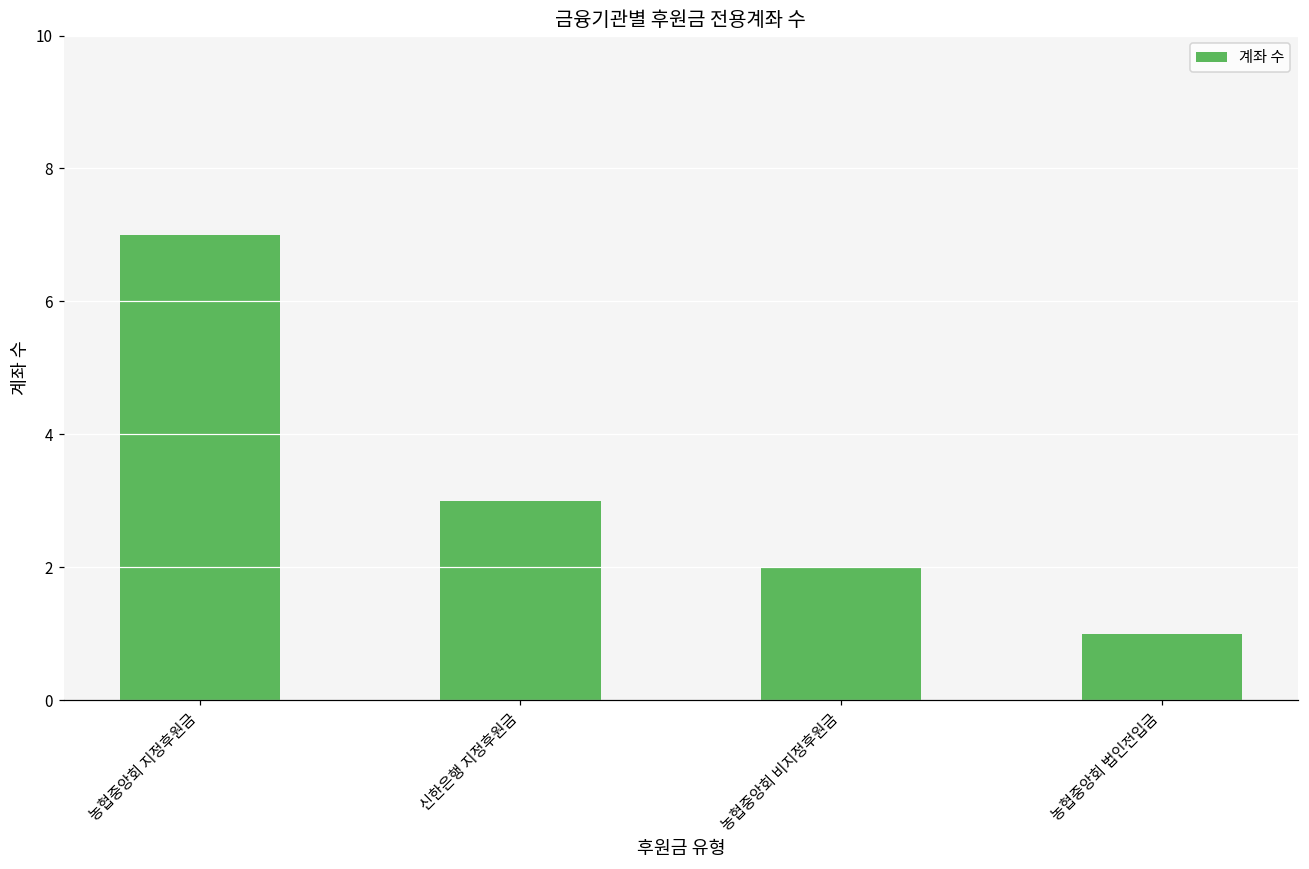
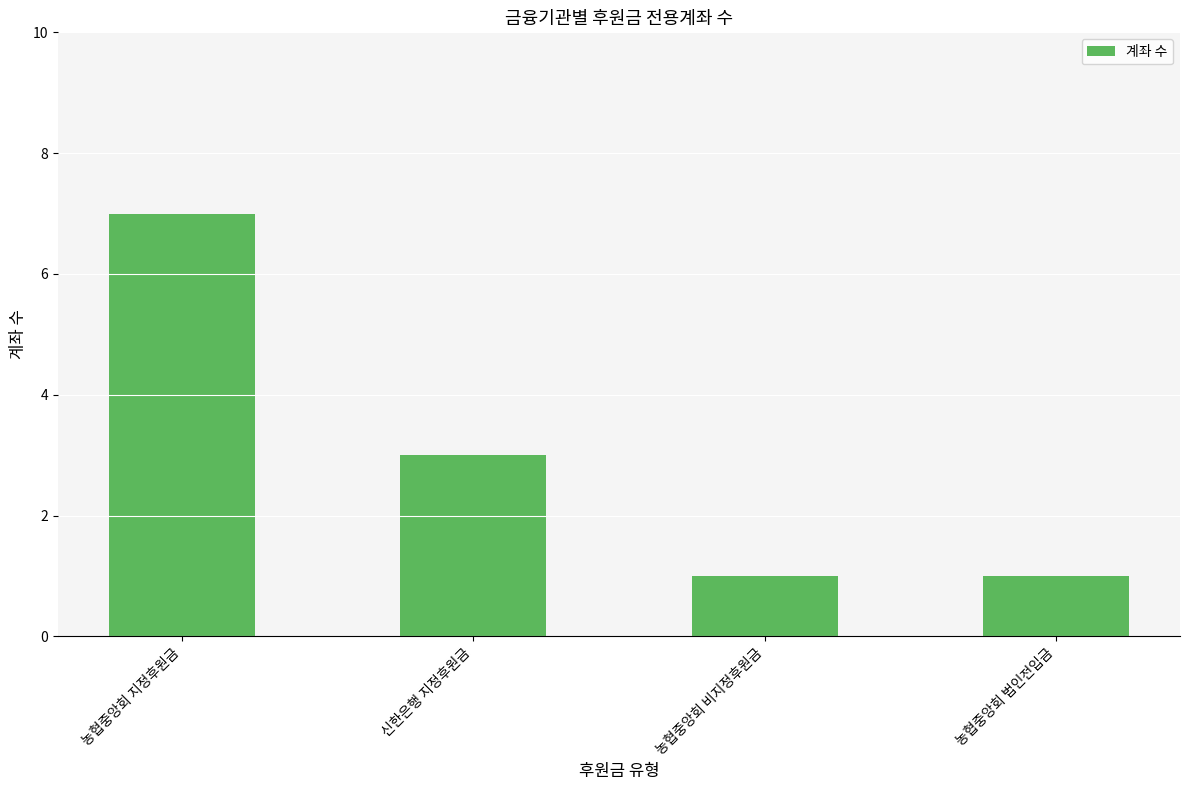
  {
    "농협중앙회 지정후원금": 7,
    "신한은행 지정후원금": 3,
-   "농협중앙회 비지정후원금": 2,
+   "농협중앙회 비지정후원금": 1,
    "농협중앙회 법인전입금": 1
  }
